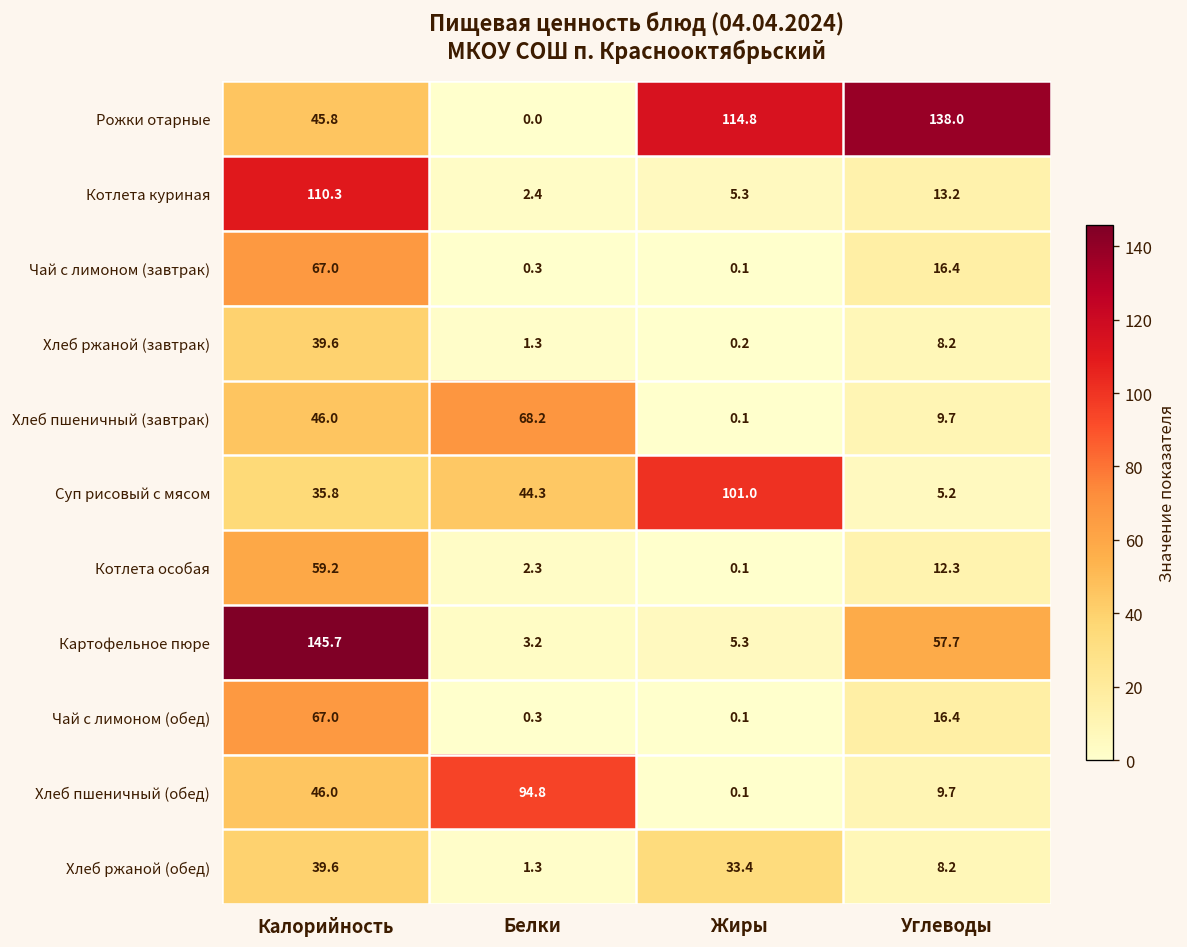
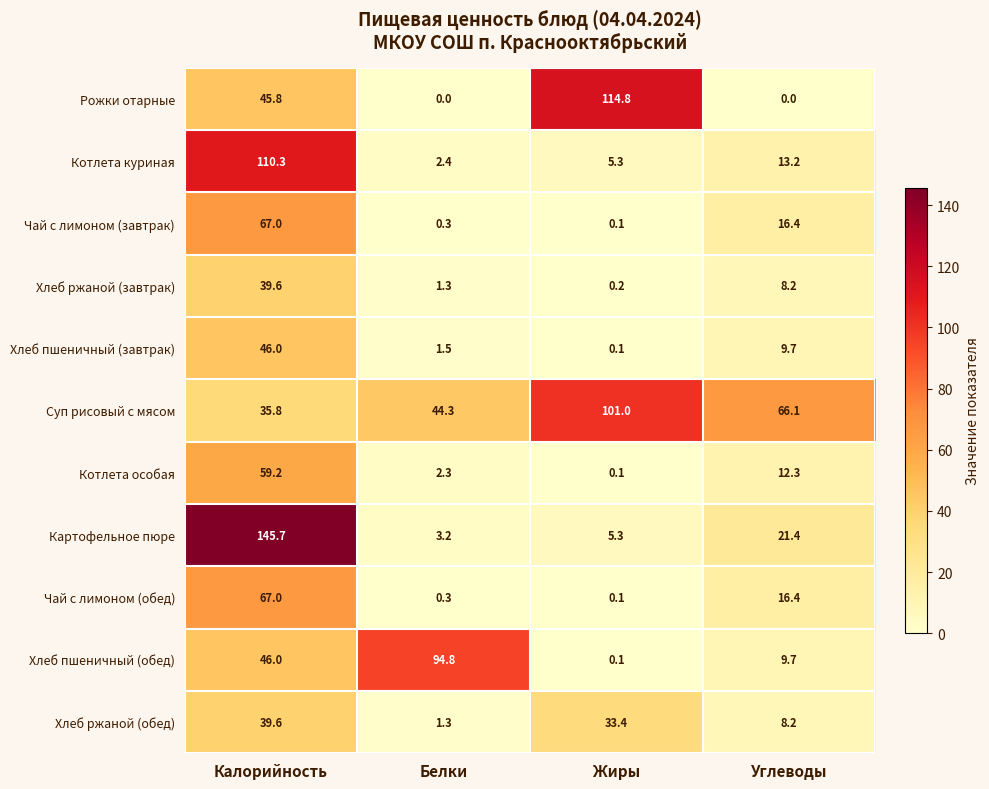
  {
    "Рожки отарные": {
      "Калорийность": 45.8,
      "Белки": 0.0,
      "Жиры": 114.8,
-     "Углеводы": 138.0
+     "Углеводы": 0.0
    },
    "Котлета куриная": {
      "Калорийность": 110.3,
      "Белки": 2.4,
      "Жиры": 5.3,
      "Углеводы": 13.2
    },
    "Чай с лимоном (завтрак)": {
      "Калорийность": 67.0,
      "Белки": 0.3,
      "Жиры": 0.1,
      "Углеводы": 16.4
    },
    "Хлеб ржаной (завтрак)": {
      "Калорийность": 39.6,
      "Белки": 1.3,
      "Жиры": 0.2,
      "Углеводы": 8.2
    },
    "Хлеб пшеничный (завтрак)": {
      "Калорийность": 46.0,
-     "Белки": 68.2,
+     "Белки": 1.5,
      "Жиры": 0.1,
      "Углеводы": 9.7
    },
    "Суп рисовый с мясом": {
      "Калорийность": 35.8,
      "Белки": 44.3,
      "Жиры": 101.0,
-     "Углеводы": 5.2
+     "Углеводы": 66.1
    },
    "Котлета особая": {
      "Калорийность": 59.2,
      "Белки": 2.3,
      "Жиры": 0.1,
      "Углеводы": 12.3
    },
    "Картофельное пюре": {
      "Калорийность": 145.7,
      "Белки": 3.2,
      "Жиры": 5.3,
-     "Углеводы": 57.7
+     "Углеводы": 21.4
    },
    "Чай с лимоном (обед)": {
      "Калорийность": 67.0,
      "Белки": 0.3,
      "Жиры": 0.1,
      "Углеводы": 16.4
    },
    "Хлеб пшеничный (обед)": {
      "Калорийность": 46.0,
      "Белки": 94.8,
      "Жиры": 0.1,
      "Углеводы": 9.7
    },
    "Хлеб ржаной (обед)": {
      "Калорийность": 39.6,
      "Белки": 1.3,
      "Жиры": 33.4,
      "Углеводы": 8.2
    }
  }
